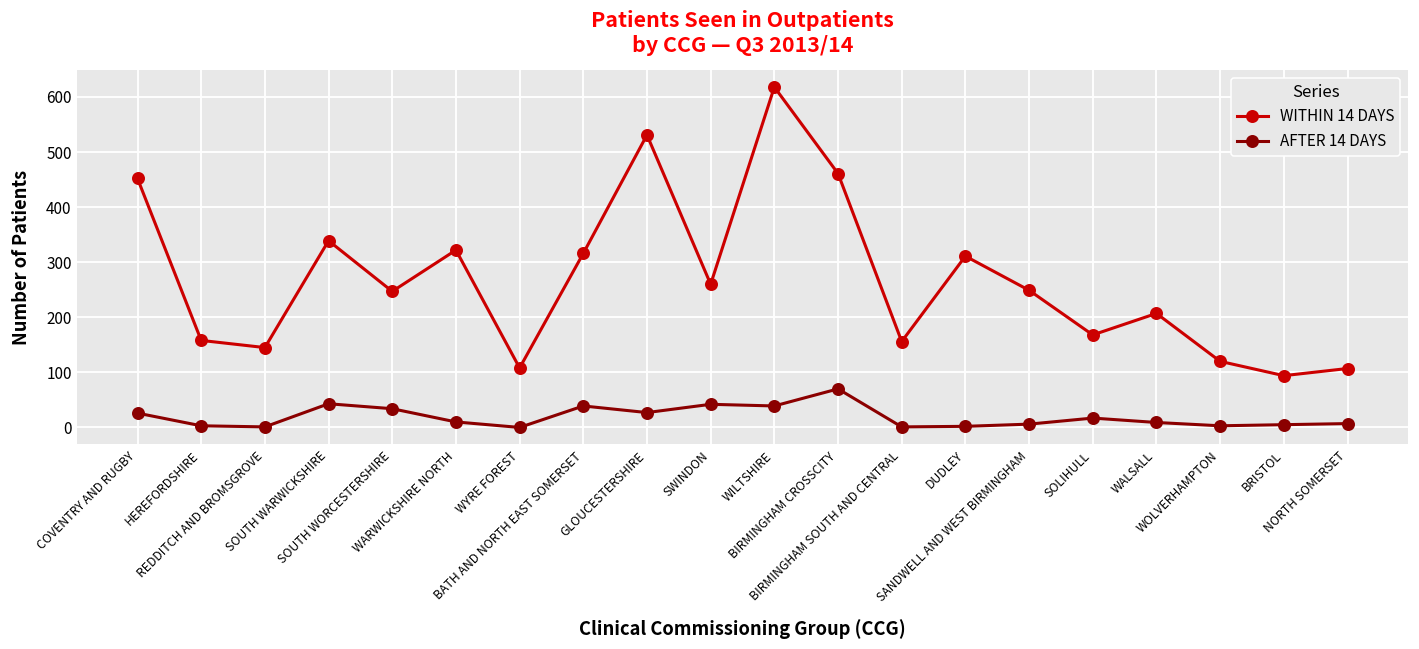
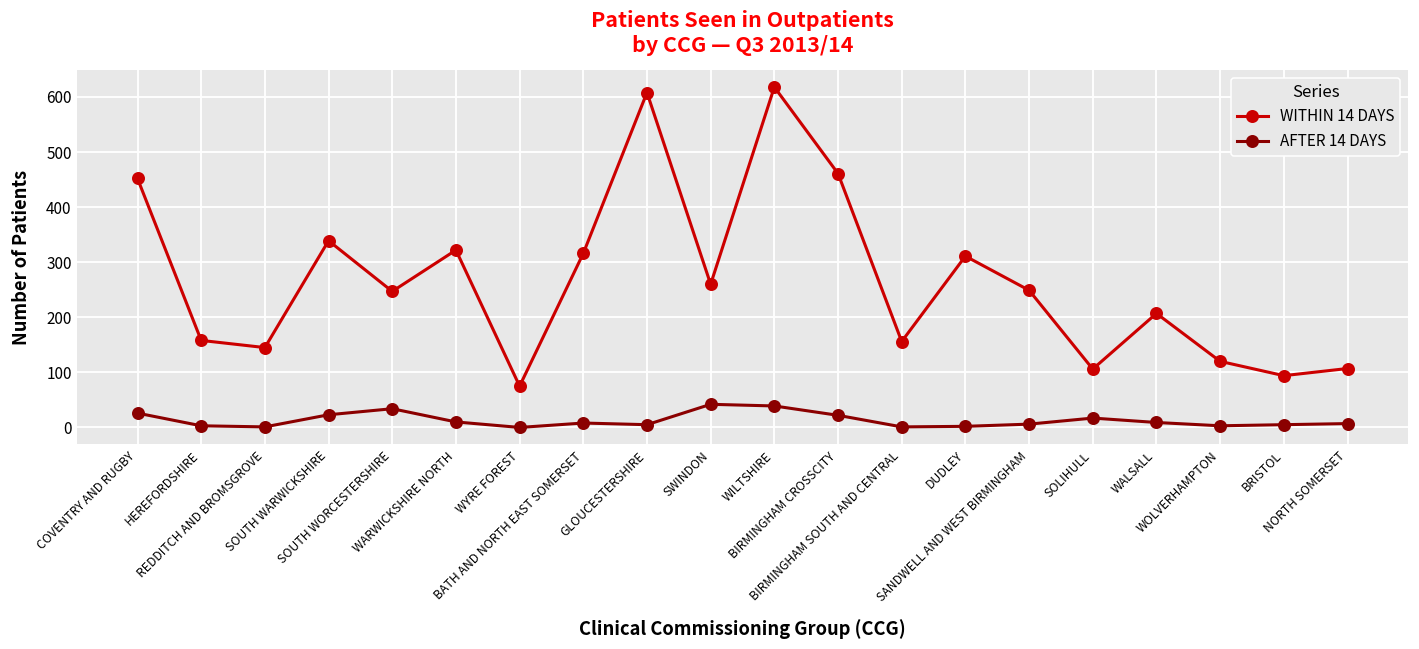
  {
    "WITHIN 14 DAYS": {
      "COVENTRY AND RUGBY": 450,
      "HEREFORDSHIRE": 160,
      "REDDITCH AND BROMSGROVE": 150,
      "SOUTH WARWICKSHIRE": 340,
      "SOUTH WORCESTERSHIRE": 250,
      "WARWICKSHIRE NORTH": 320,
-     "WYRE FOREST": 110,
+     "WYRE FOREST": 80,
      "BATH AND NORTH EAST SOMERSET": 320,
-     "GLOUCESTERSHIRE": 530,
+     "GLOUCESTERSHIRE": 610,
      "SWINDON": 260,
      "WILTSHIRE": 620,
      "BIRMINGHAM CROSSCITY": 460,
      "BIRMINGHAM SOUTH AND CENTRAL": 160,
      "DUDLEY": 310,
      "SANDWELL AND WEST BIRMINGHAM": 250,
-     "SOLIHULL": 170,
+     "SOLIHULL": 110,
      "WALSALL": 210,
      "WOLVERHAMPTON": 120,
      "BRISTOL": 90,
      "NORTH SOMERSET": 110
    },
    "AFTER 14 DAYS": {
      "COVENTRY AND RUGBY": 30,
      "HEREFORDSHIRE": 0,
      "REDDITCH AND BROMSGROVE": 0,
-     "SOUTH WARWICKSHIRE": 40,
+     "SOUTH WARWICKSHIRE": 20,
      "SOUTH WORCESTERSHIRE": 30,
      "WARWICKSHIRE NORTH": 10,
      "WYRE FOREST": 0,
-     "BATH AND NORTH EAST SOMERSET": 40,
-     "GLOUCESTERSHIRE": 30,
+     "BATH AND NORTH EAST SOMERSET": 10,
+     "GLOUCESTERSHIRE": 10,
      "SWINDON": 40,
      "WILTSHIRE": 40,
-     "BIRMINGHAM CROSSCITY": 70,
+     "BIRMINGHAM CROSSCITY": 20,
      "BIRMINGHAM SOUTH AND CENTRAL": 0,
      "DUDLEY": 0,
      "SANDWELL AND WEST BIRMINGHAM": 10,
      "SOLIHULL": 20,
      "WALSALL": 10,
      "WOLVERHAMPTON": 0,
      "BRISTOL": 10,
      "NORTH SOMERSET": 10
    }
  }
